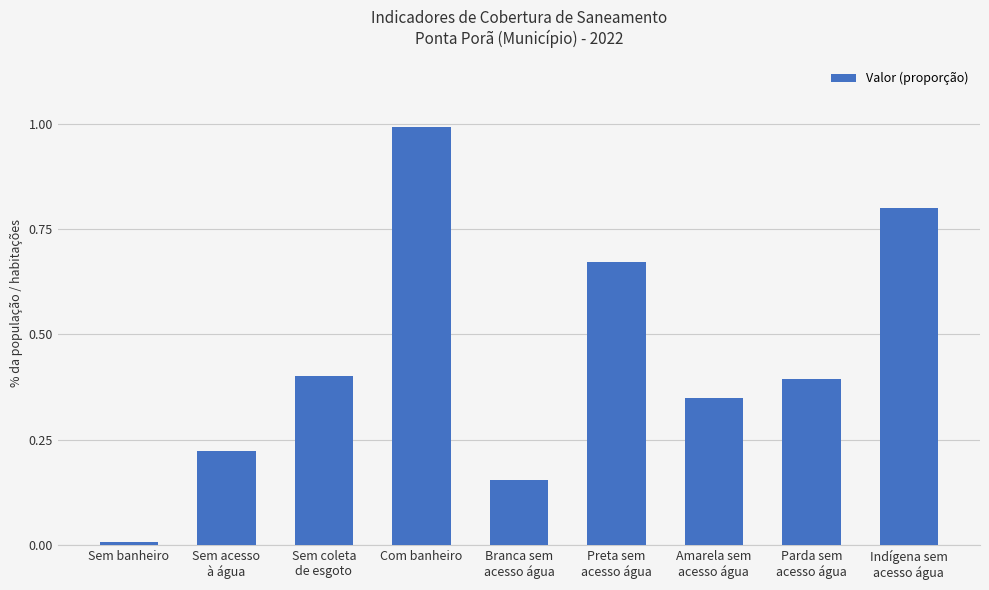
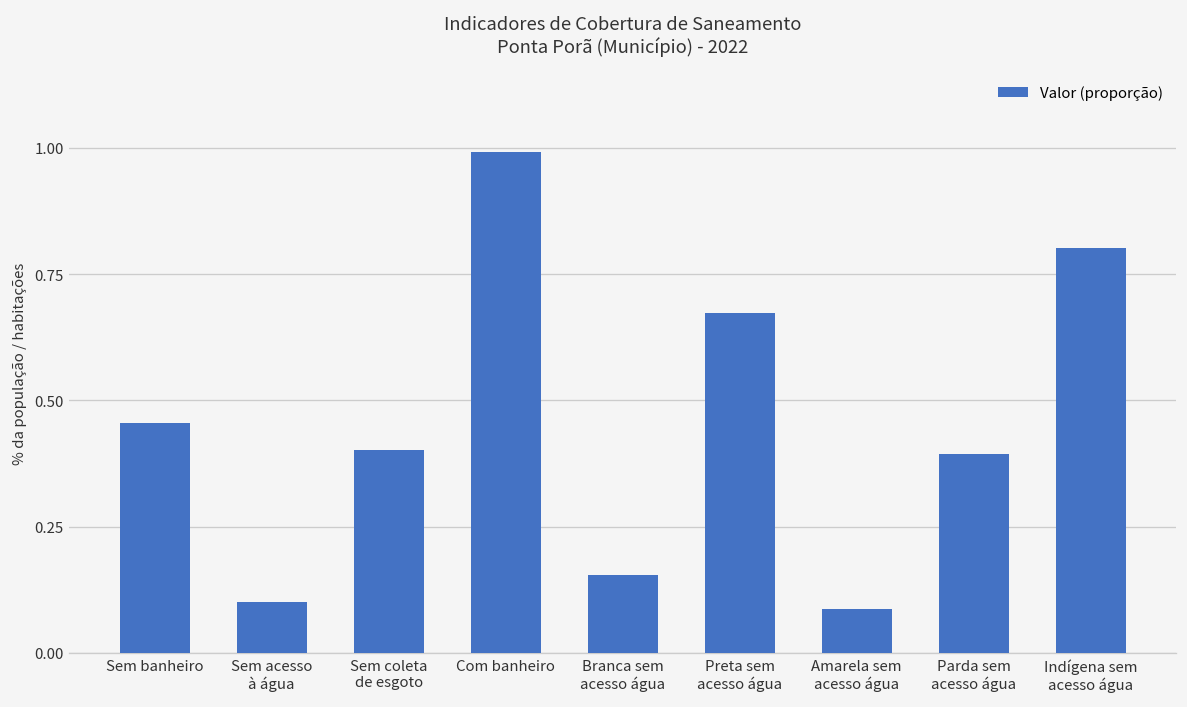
  {
-   "Sem banheiro": 0.01,
-   "Sem acesso à água": 0.22,
+   "Sem banheiro": 0.46,
+   "Sem acesso à água": 0.10,
    "Sem coleta de esgoto": 0.40,
    "Com banheiro": 0.99,
    "Branca sem acesso água": 0.16,
    "Preta sem acesso água": 0.67,
-   "Amarela sem acesso água": 0.35,
+   "Amarela sem acesso água": 0.09,
    "Parda sem acesso água": 0.39,
    "Indígena sem acesso água": 0.80
  }
